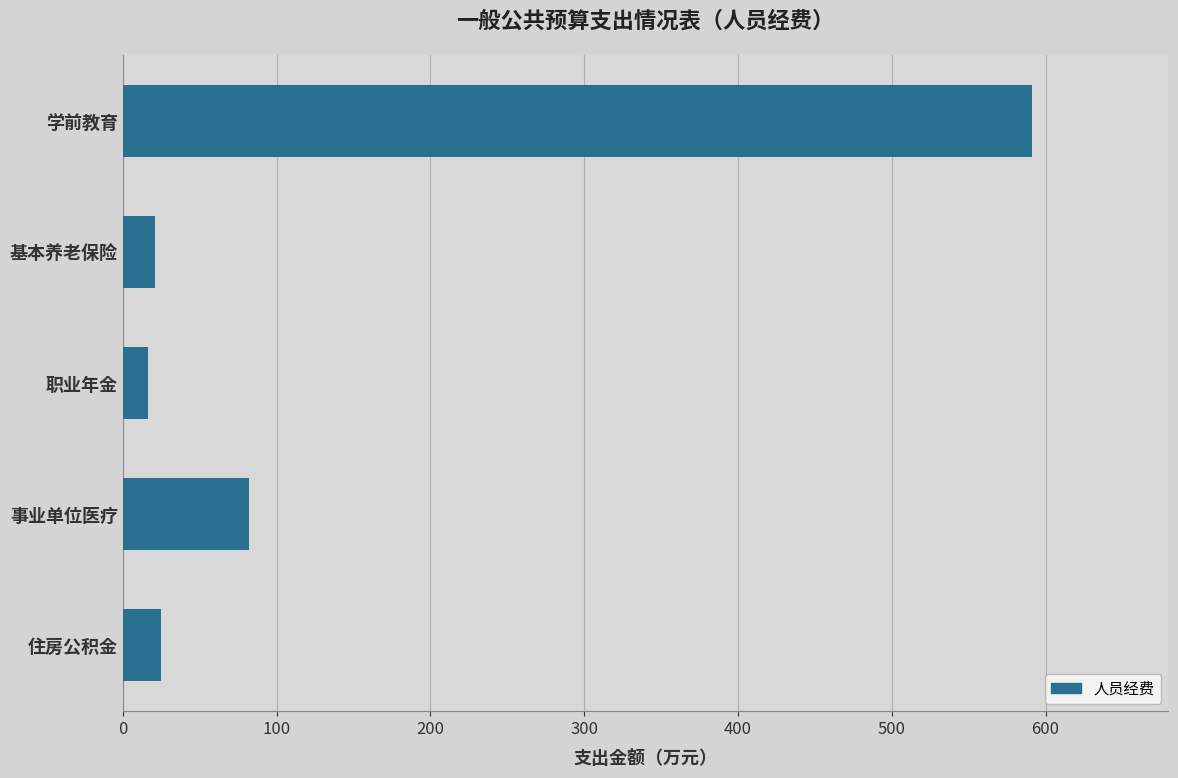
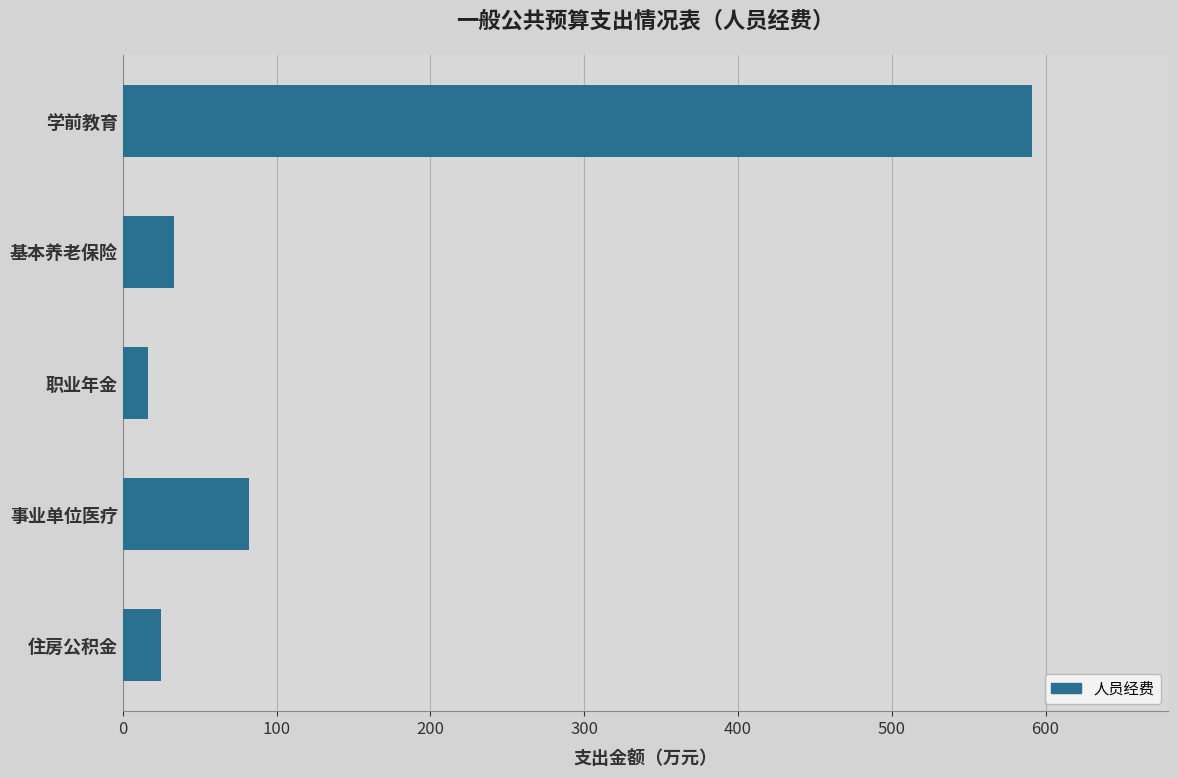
  {
    "学前教育": 591,
-   "基本养老保险": 21,
+   "基本养老保险": 33,
    "职业年金": 16,
    "事业单位医疗": 82,
    "住房公积金": 25
  }
